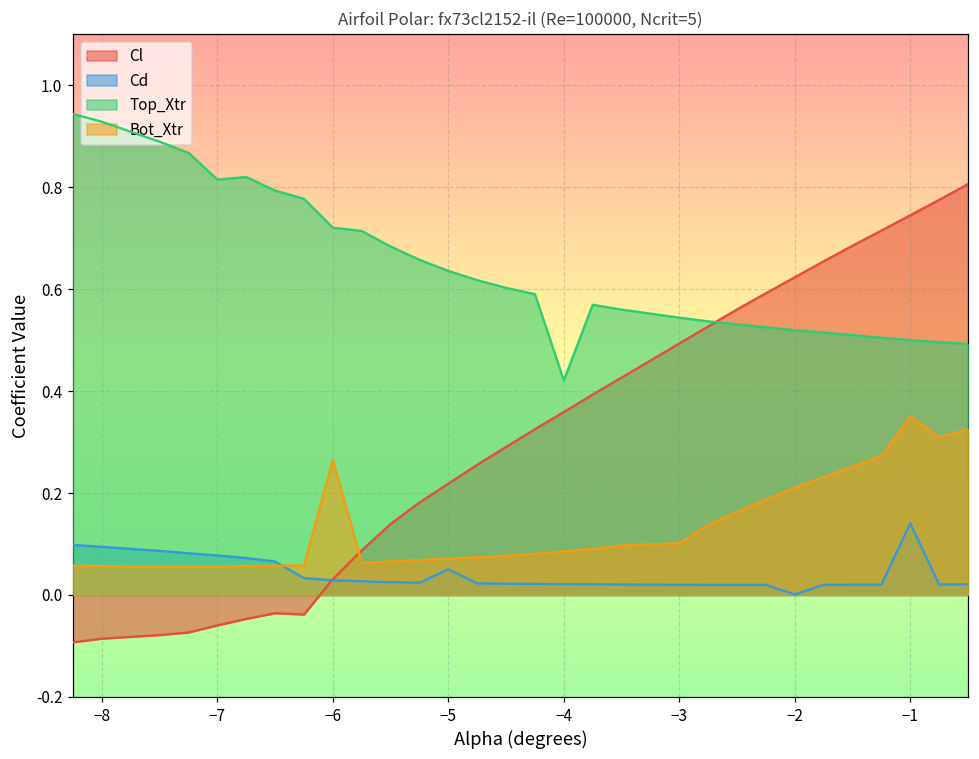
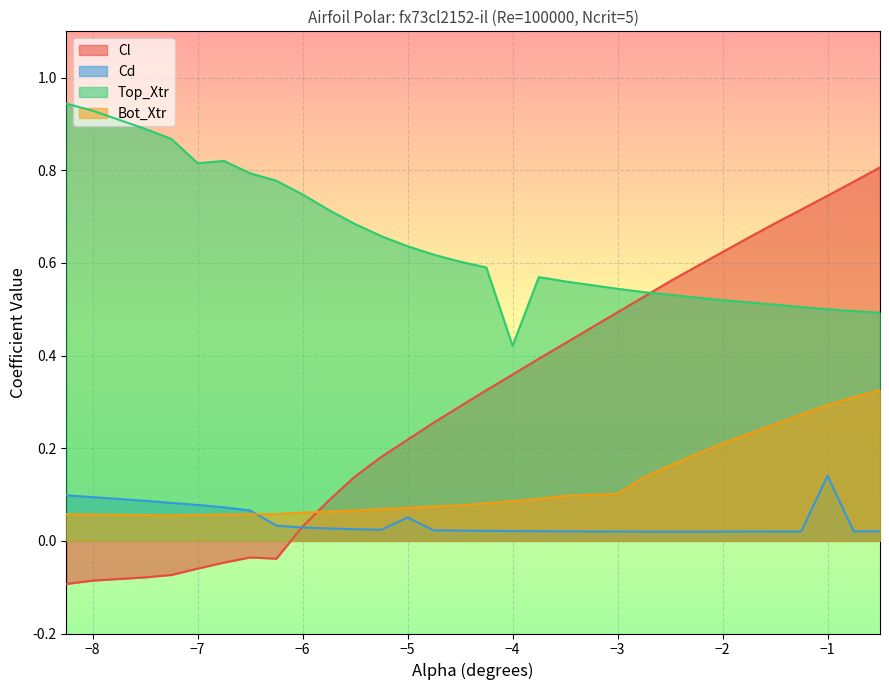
  {
    "Cd": {
      "−8": 0.09,
      "−7": 0.08,
      "−5": 0.05,
      "−4": 0.02,
      "−3": 0.02,
-     "−2": 0.00,
+     "−2": 0.02,
      "−1": 0.14
    },
    "Top_Xtr": {
      "−7": 0.82,
-     "−6": 0.72,
+     "−6": 0.75,
      "−5": 0.64,
      "−4": 0.42,
      "−3": 0.54,
      "−2": 0.52,
      "−1": 0.50
    },
    "Bot_Xtr": {
      "−8": 0.06,
      "−7": 0.06,
-     "−6": 0.27,
+     "−6": 0.06,
      "−5": 0.07,
      "−4": 0.09,
      "−3": 0.10,
      "−2": 0.21,
-     "−1": 0.35
+     "−1": 0.29
    }
  }
